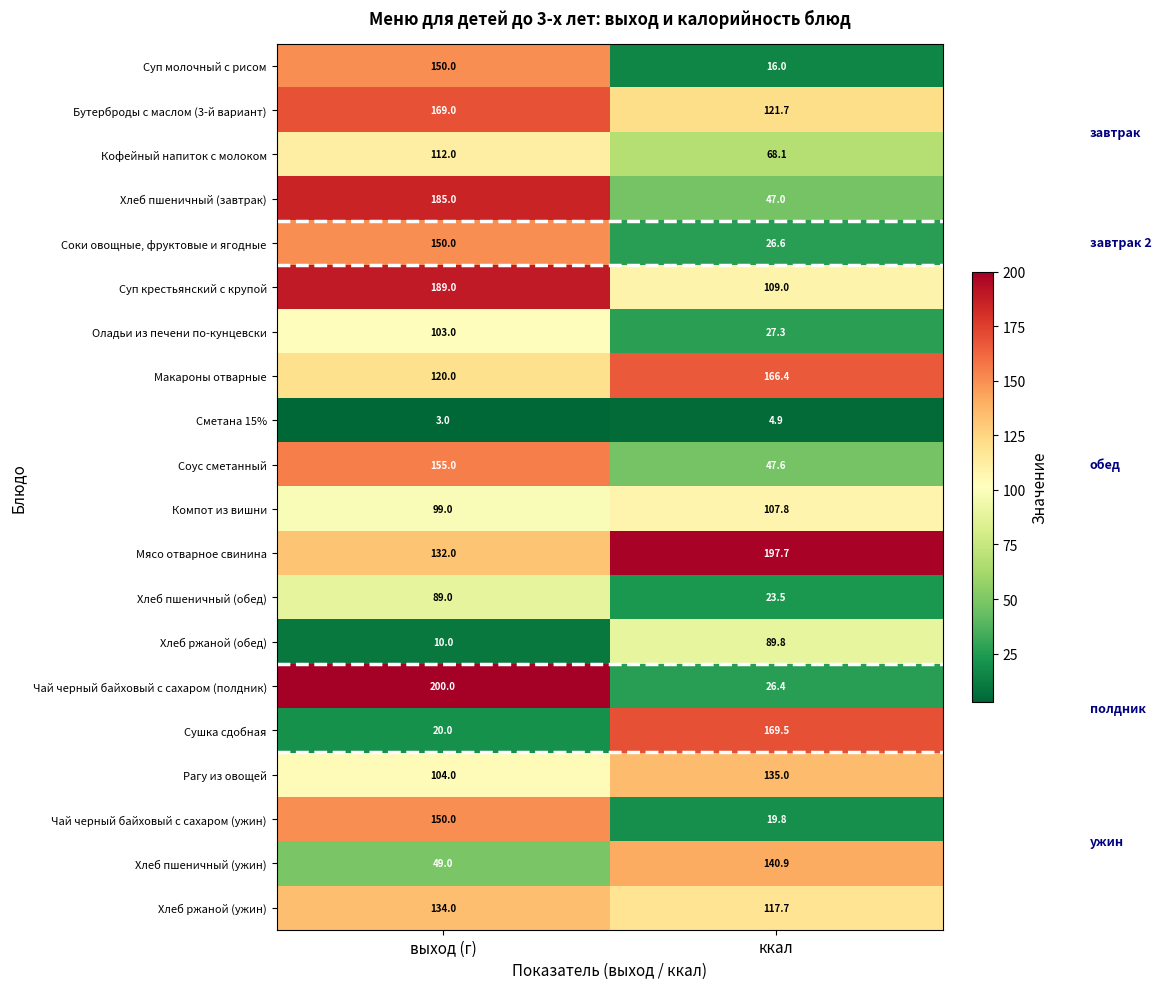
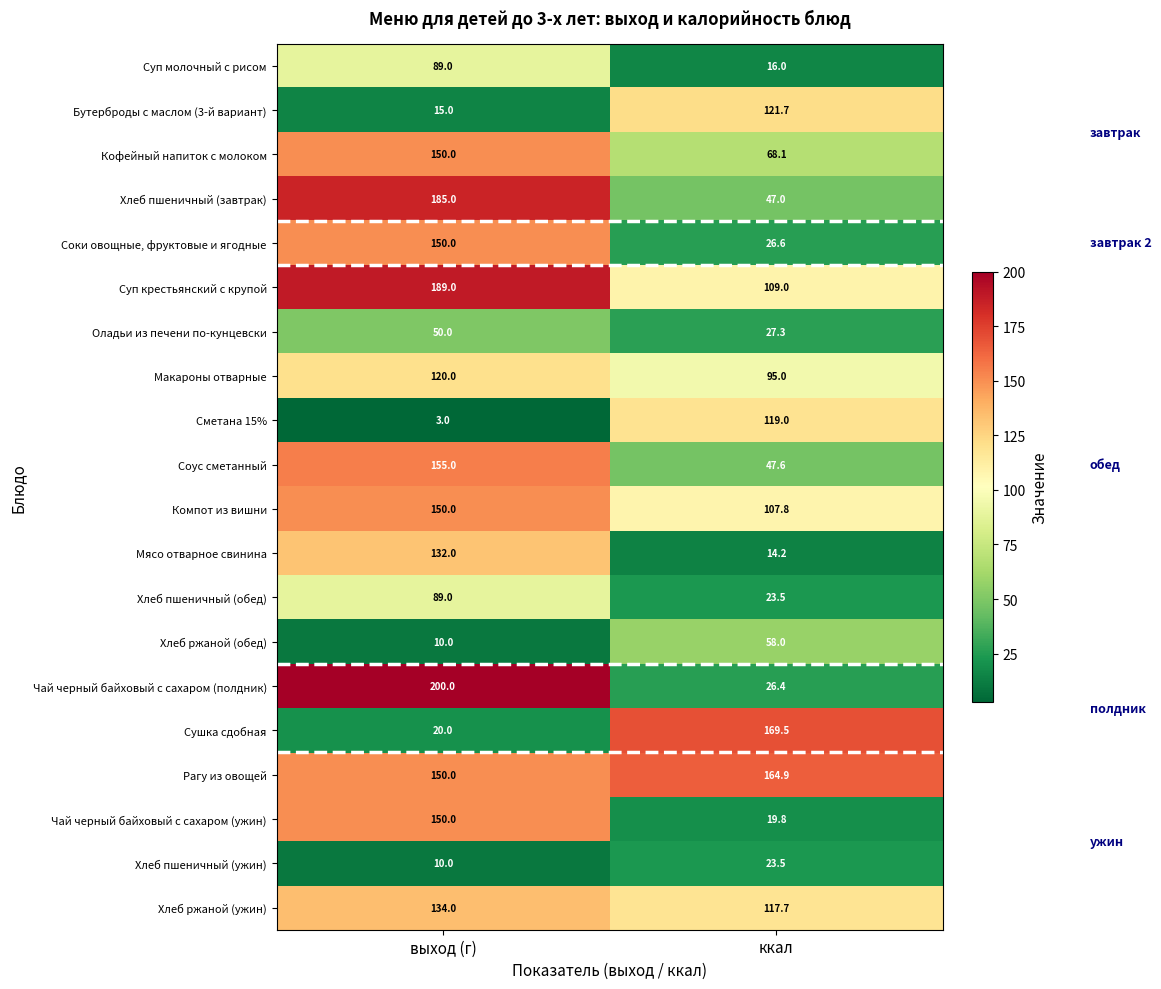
  {
    "Суп молочный с рисом": {
-     "выход (г)": 150.0,
+     "выход (г)": 89.0,
      "ккал": 16.0
    },
    "Бутерброды с маслом (3-й вариант)": {
-     "выход (г)": 169.0,
+     "выход (г)": 15.0,
      "ккал": 121.7
    },
    "Кофейный напиток с молоком": {
-     "выход (г)": 112.0,
+     "выход (г)": 150.0,
      "ккал": 68.1
    },
    "Хлеб пшеничный (завтрак)": {
      "выход (г)": 185.0,
      "ккал": 47.0
    },
    "Соки овощные, фруктовые и ягодные": {
      "выход (г)": 150.0,
      "ккал": 26.6
    },
    "Суп крестьянский с крупой": {
      "выход (г)": 189.0,
      "ккал": 109.0
    },
    "Оладьи из печени по-кунцевски": {
-     "выход (г)": 103.0,
+     "выход (г)": 50.0,
      "ккал": 27.3
    },
    "Макароны отварные": {
      "выход (г)": 120.0,
-     "ккал": 166.4
+     "ккал": 95.0
    },
    "Сметана 15%": {
      "выход (г)": 3.0,
-     "ккал": 4.9
+     "ккал": 119.0
    },
    "Соус сметанный": {
      "выход (г)": 155.0,
      "ккал": 47.6
    },
    "Компот из вишни": {
-     "выход (г)": 99.0,
+     "выход (г)": 150.0,
      "ккал": 107.8
    },
    "Мясо отварное свинина": {
      "выход (г)": 132.0,
-     "ккал": 197.7
+     "ккал": 14.2
    },
    "Хлеб пшеничный (обед)": {
      "выход (г)": 89.0,
      "ккал": 23.5
    },
    "Хлеб ржаной (обед)": {
      "выход (г)": 10.0,
-     "ккал": 89.8
+     "ккал": 58.0
    },
    "Чай черный байховый с сахаром (полдник)": {
      "выход (г)": 200.0,
      "ккал": 26.4
    },
    "Сушка сдобная": {
      "выход (г)": 20.0,
      "ккал": 169.5
    },
    "Рагу из овощей": {
-     "выход (г)": 104.0,
-     "ккал": 135.0
+     "выход (г)": 150.0,
+     "ккал": 164.9
    },
    "Чай черный байховый с сахаром (ужин)": {
      "выход (г)": 150.0,
      "ккал": 19.8
    },
    "Хлеб пшеничный (ужин)": {
-     "выход (г)": 49.0,
-     "ккал": 140.9
+     "выход (г)": 10.0,
+     "ккал": 23.5
    },
    "Хлеб ржаной (ужин)": {
      "выход (г)": 134.0,
      "ккал": 117.7
    }
  }
